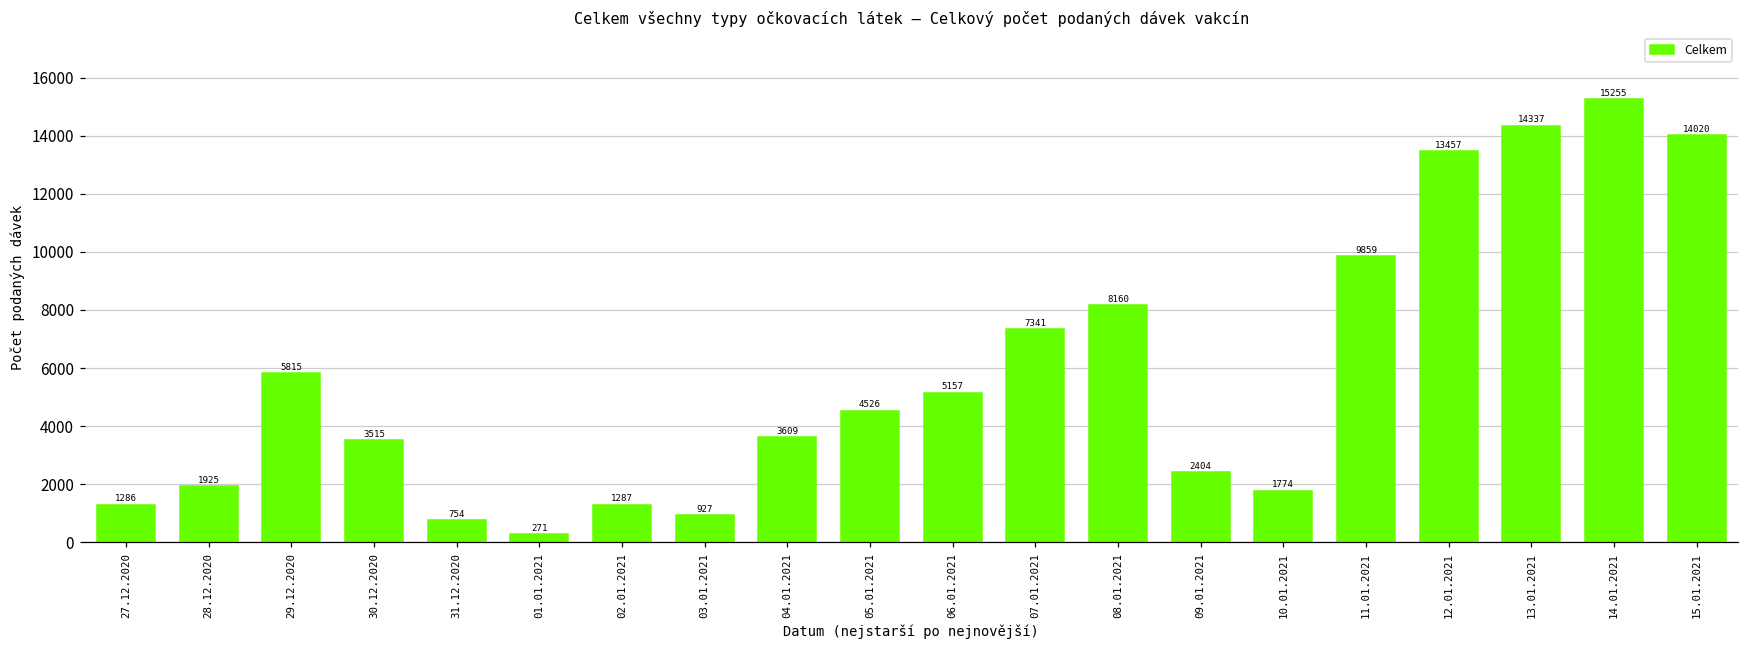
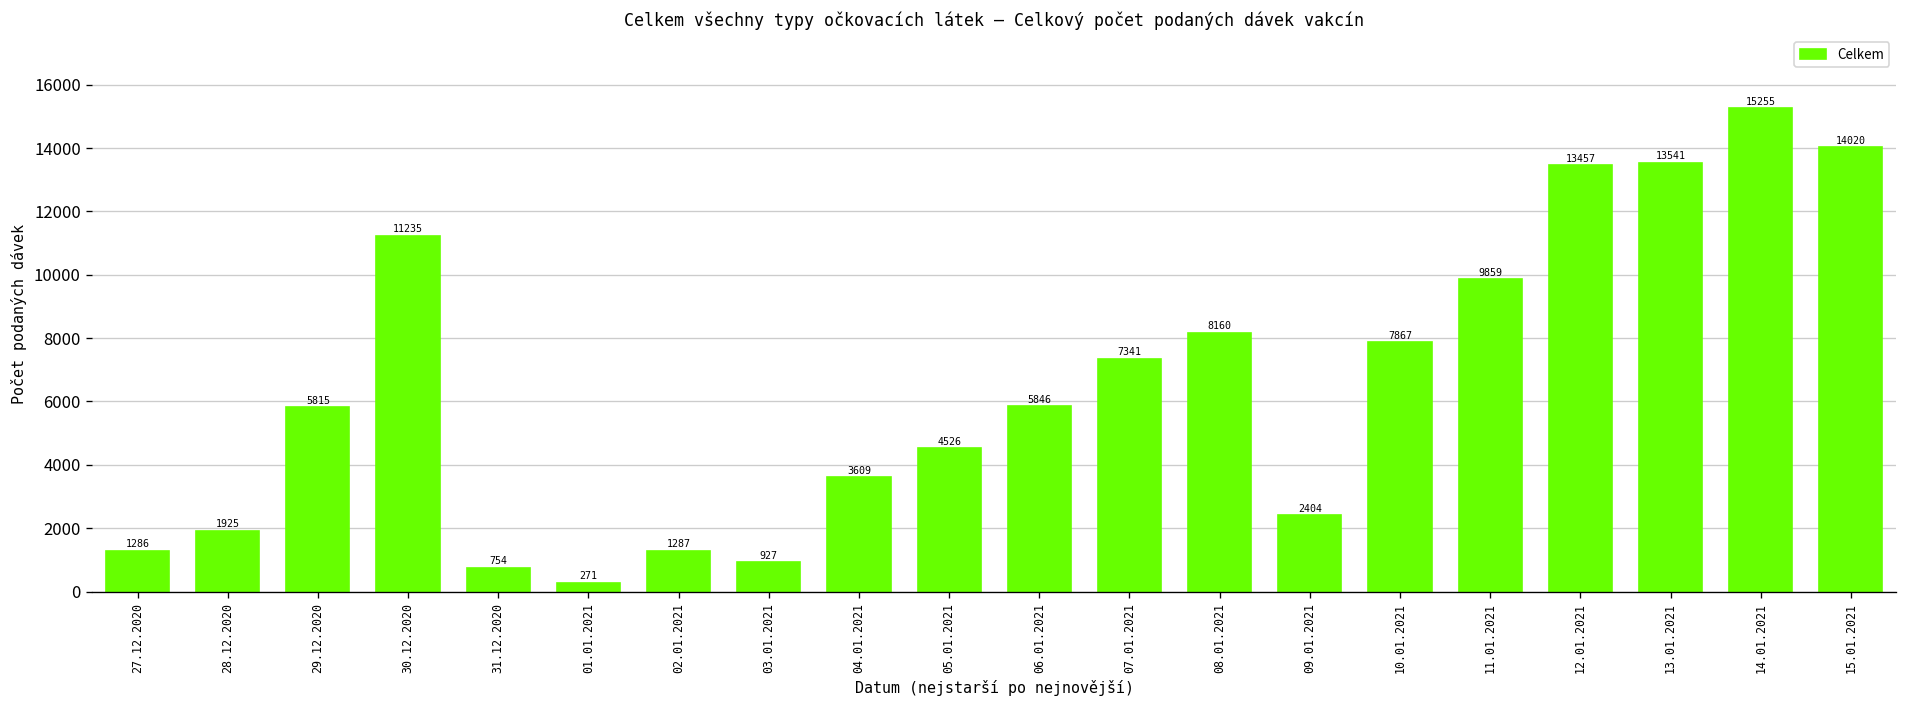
  {
    "27.12.2020": 1286,
    "28.12.2020": 1925,
    "29.12.2020": 5815,
-   "30.12.2020": 3515,
+   "30.12.2020": 11235,
    "31.12.2020": 754,
    "01.01.2021": 271,
    "02.01.2021": 1287,
    "03.01.2021": 927,
    "04.01.2021": 3609,
    "05.01.2021": 4526,
-   "06.01.2021": 5157,
+   "06.01.2021": 5846,
    "07.01.2021": 7341,
    "08.01.2021": 8160,
    "09.01.2021": 2404,
-   "10.01.2021": 1774,
+   "10.01.2021": 7867,
    "11.01.2021": 9859,
    "12.01.2021": 13457,
-   "13.01.2021": 14337,
+   "13.01.2021": 13541,
    "14.01.2021": 15255,
    "15.01.2021": 14020
  }
